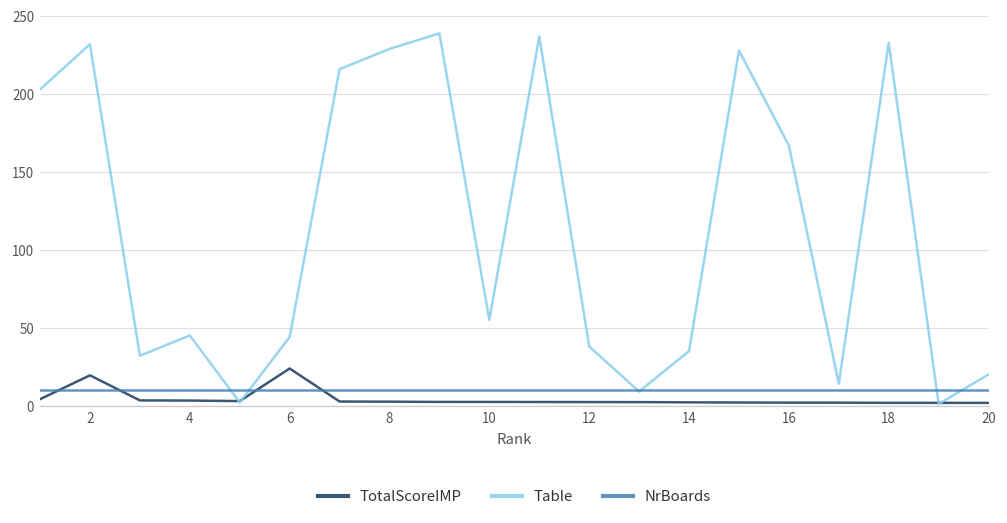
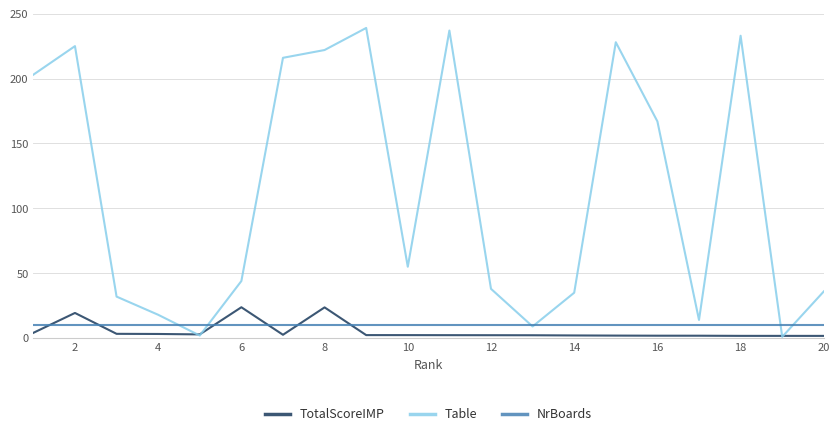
  {
    "TotalScoreIMP": {
      "2": 19,
      "4": 3,
      "6": 24,
-     "8": 3,
+     "8": 24,
      "10": 2,
      "12": 2,
      "14": 2,
      "16": 2,
      "18": 2,
      "20": 2
    },
    "Table": {
-     "2": 232,
-     "4": 45,
+     "2": 225,
+     "4": 18,
      "6": 44,
-     "8": 229,
+     "8": 222,
      "10": 55,
      "12": 38,
      "14": 35,
      "16": 167,
      "18": 233,
-     "20": 20
+     "20": 36
    },
    "NrBoards": {
      "2": 10,
      "4": 10,
      "6": 10,
      "8": 10,
      "10": 10,
      "12": 10,
      "14": 10,
      "16": 10,
      "18": 10,
      "20": 10
    }
  }
